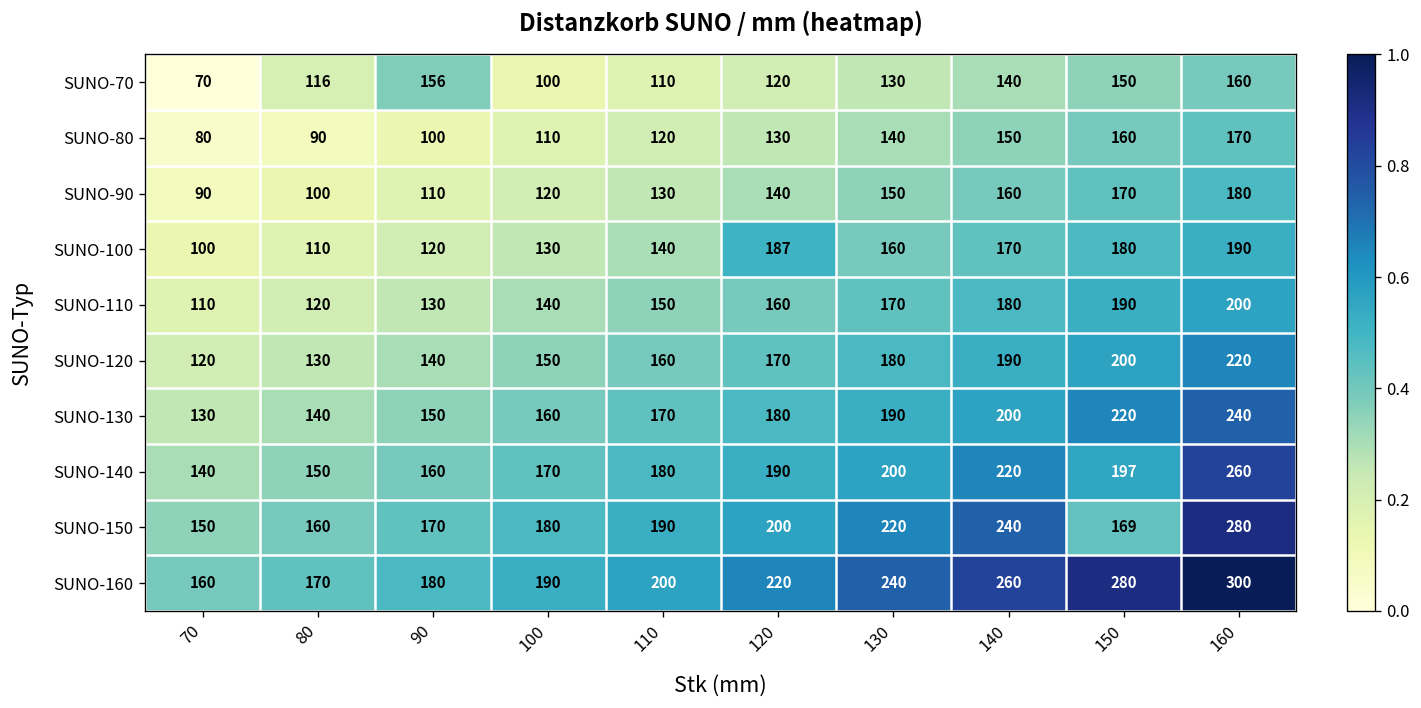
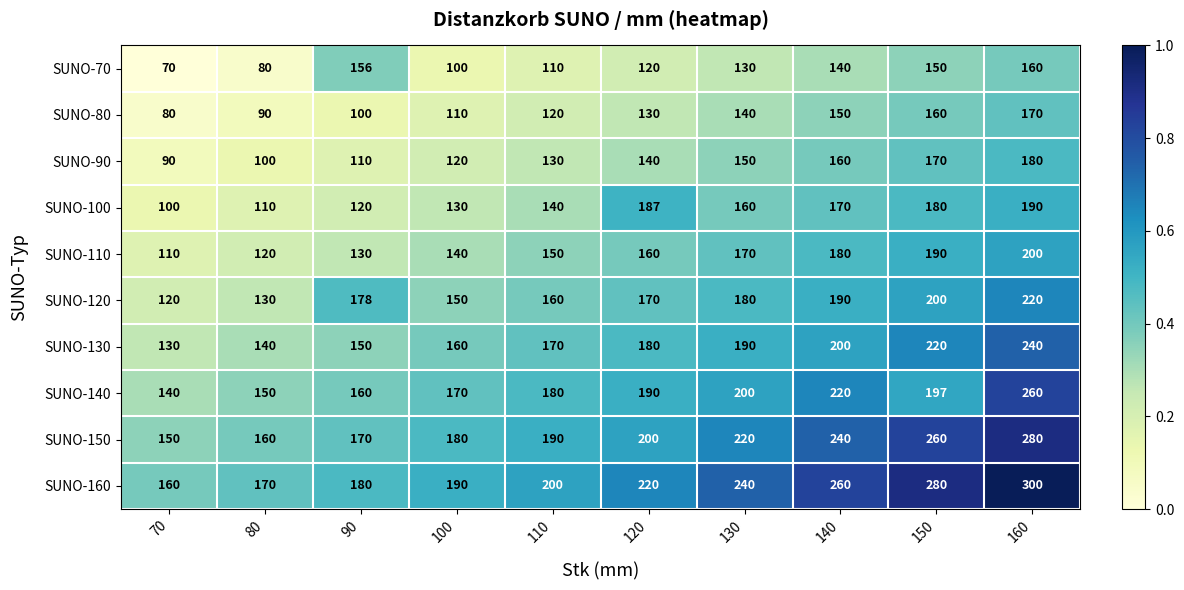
  {
    "SUNO-70": {
      "70": 70,
-     "80": 116,
+     "80": 80,
      "90": 156,
      "100": 100,
      "110": 110,
      "120": 120,
      "130": 130,
      "140": 140,
      "150": 150,
      "160": 160
    },
    "SUNO-80": {
      "70": 80,
      "80": 90,
      "90": 100,
      "100": 110,
      "110": 120,
      "120": 130,
      "130": 140,
      "140": 150,
      "150": 160,
      "160": 170
    },
    "SUNO-90": {
      "70": 90,
      "80": 100,
      "90": 110,
      "100": 120,
      "110": 130,
      "120": 140,
      "130": 150,
      "140": 160,
      "150": 170,
      "160": 180
    },
    "SUNO-100": {
      "70": 100,
      "80": 110,
      "90": 120,
      "100": 130,
      "110": 140,
      "120": 187,
      "130": 160,
      "140": 170,
      "150": 180,
      "160": 190
    },
    "SUNO-110": {
      "70": 110,
      "80": 120,
      "90": 130,
      "100": 140,
      "110": 150,
      "120": 160,
      "130": 170,
      "140": 180,
      "150": 190,
      "160": 200
    },
    "SUNO-120": {
      "70": 120,
      "80": 130,
-     "90": 140,
+     "90": 178,
      "100": 150,
      "110": 160,
      "120": 170,
      "130": 180,
      "140": 190,
      "150": 200,
      "160": 220
    },
    "SUNO-130": {
      "70": 130,
      "80": 140,
      "90": 150,
      "100": 160,
      "110": 170,
      "120": 180,
      "130": 190,
      "140": 200,
      "150": 220,
      "160": 240
    },
    "SUNO-140": {
      "70": 140,
      "80": 150,
      "90": 160,
      "100": 170,
      "110": 180,
      "120": 190,
      "130": 200,
      "140": 220,
      "150": 197,
      "160": 260
    },
    "SUNO-150": {
      "70": 150,
      "80": 160,
      "90": 170,
      "100": 180,
      "110": 190,
      "120": 200,
      "130": 220,
      "140": 240,
-     "150": 169,
+     "150": 260,
      "160": 280
    },
    "SUNO-160": {
      "70": 160,
      "80": 170,
      "90": 180,
      "100": 190,
      "110": 200,
      "120": 220,
      "130": 240,
      "140": 260,
      "150": 280,
      "160": 300
    }
  }
